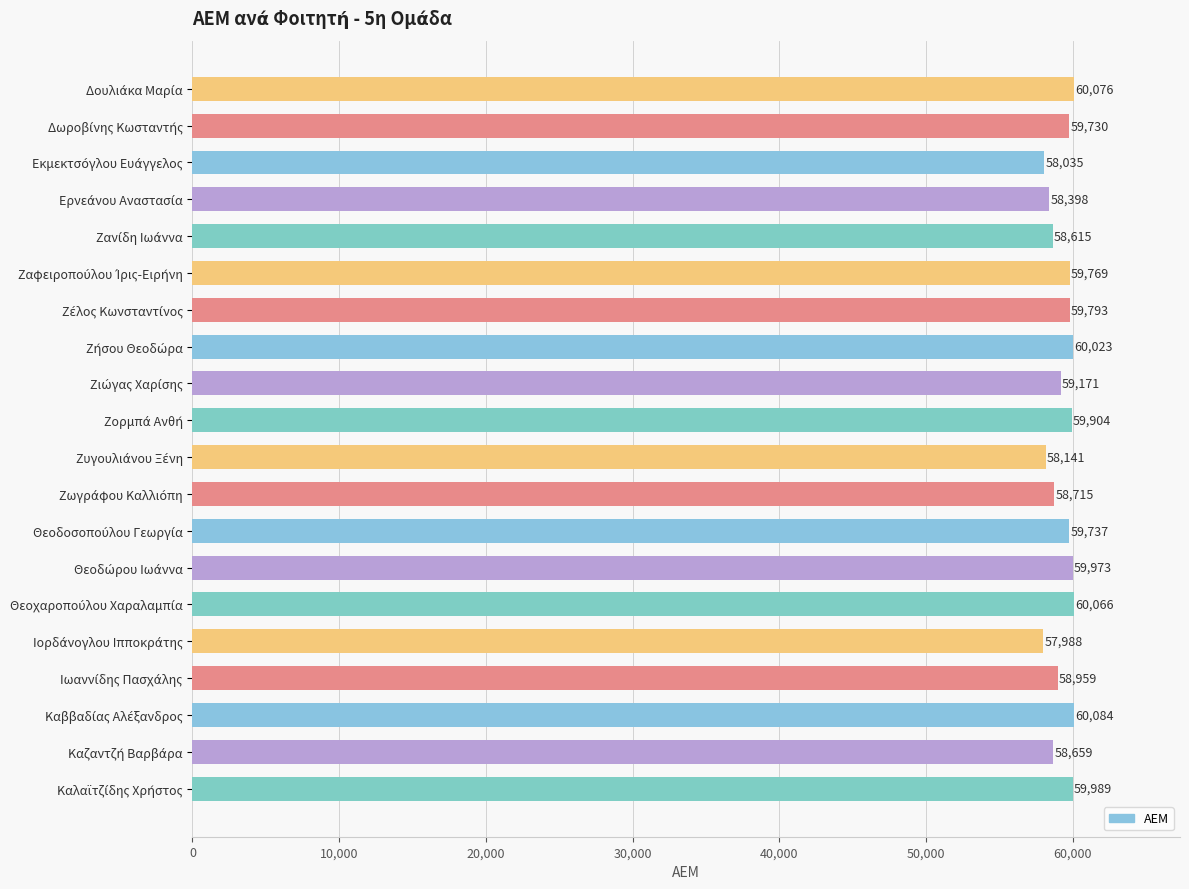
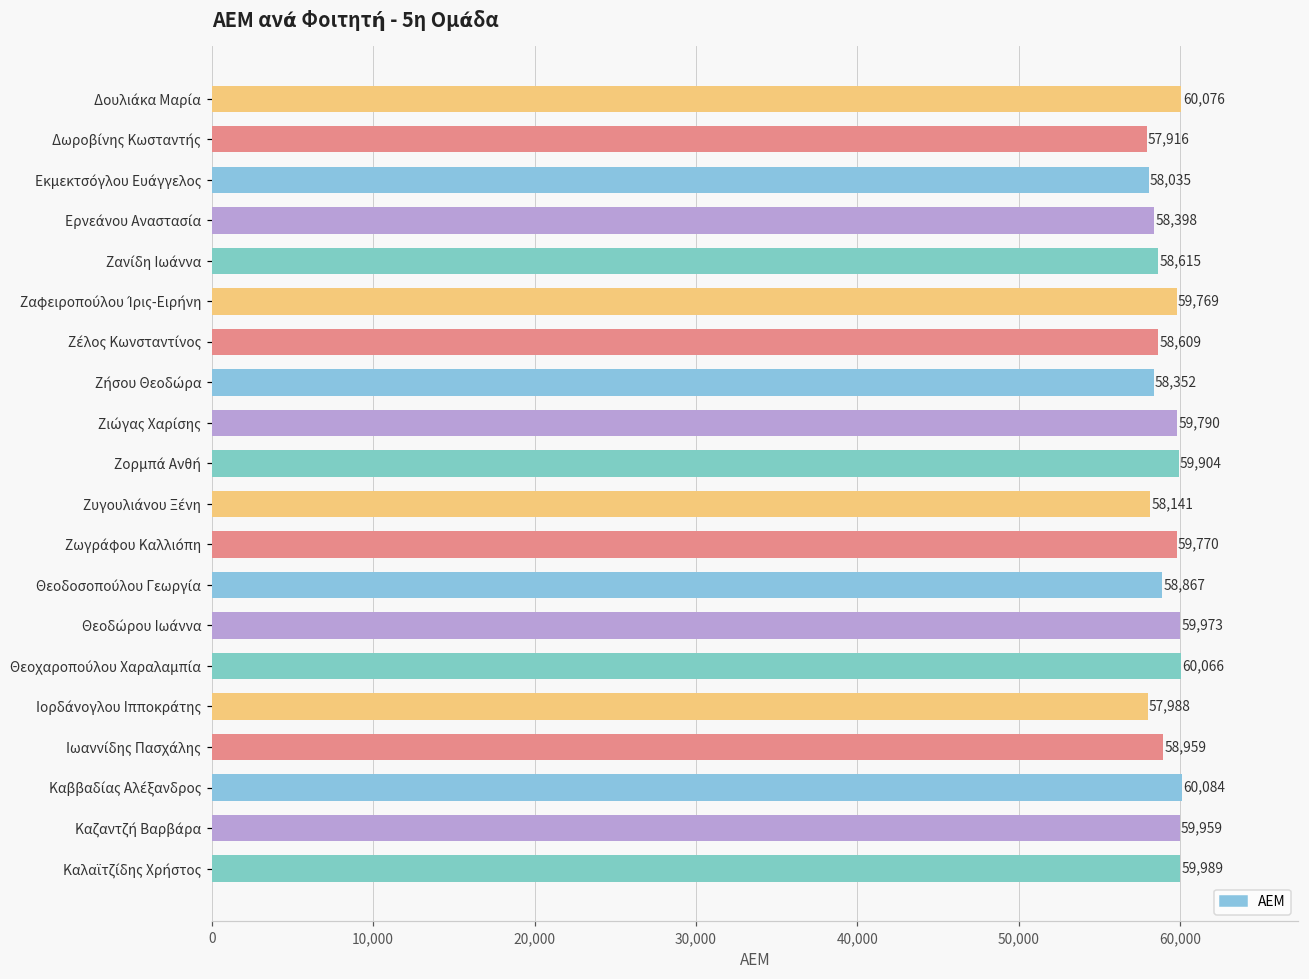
  {
    "Δουλιάκα Μαρία": "60,076",
-   "Δωροβίνης Κωσταντής": "59,730",
+   "Δωροβίνης Κωσταντής": "57,916",
    "Εκμεκτσόγλου Ευάγγελος": "58,035",
    "Ερνεάνου Αναστασία": "58,398",
    "Ζανίδη Ιωάννα": "58,615",
    "Ζαφειροπούλου Ίρις-Ειρήνη": "59,769",
-   "Ζέλος Κωνσταντίνος": "59,793",
-   "Ζήσου Θεοδώρα": "60,023",
-   "Ζιώγας Χαρίσης": "59,171",
+   "Ζέλος Κωνσταντίνος": "58,609",
+   "Ζήσου Θεοδώρα": "58,352",
+   "Ζιώγας Χαρίσης": "59,790",
    "Ζορμπά Ανθή": "59,904",
    "Ζυγουλιάνου Ξένη": "58,141",
-   "Ζωγράφου Καλλιόπη": "58,715",
-   "Θεοδοσοπούλου Γεωργία": "59,737",
+   "Ζωγράφου Καλλιόπη": "59,770",
+   "Θεοδοσοπούλου Γεωργία": "58,867",
    "Θεοδώρου Ιωάννα": "59,973",
    "Θεοχαροπούλου Χαραλαμπία": "60,066",
    "Ιορδάνογλου Ιπποκράτης": "57,988",
    "Ιωαννίδης Πασχάλης": "58,959",
    "Καββαδίας Αλέξανδρος": "60,084",
-   "Καζαντζή Βαρβάρα": "58,659",
+   "Καζαντζή Βαρβάρα": "59,959",
    "Καλαϊτζίδης Χρήστος": "59,989"
  }
